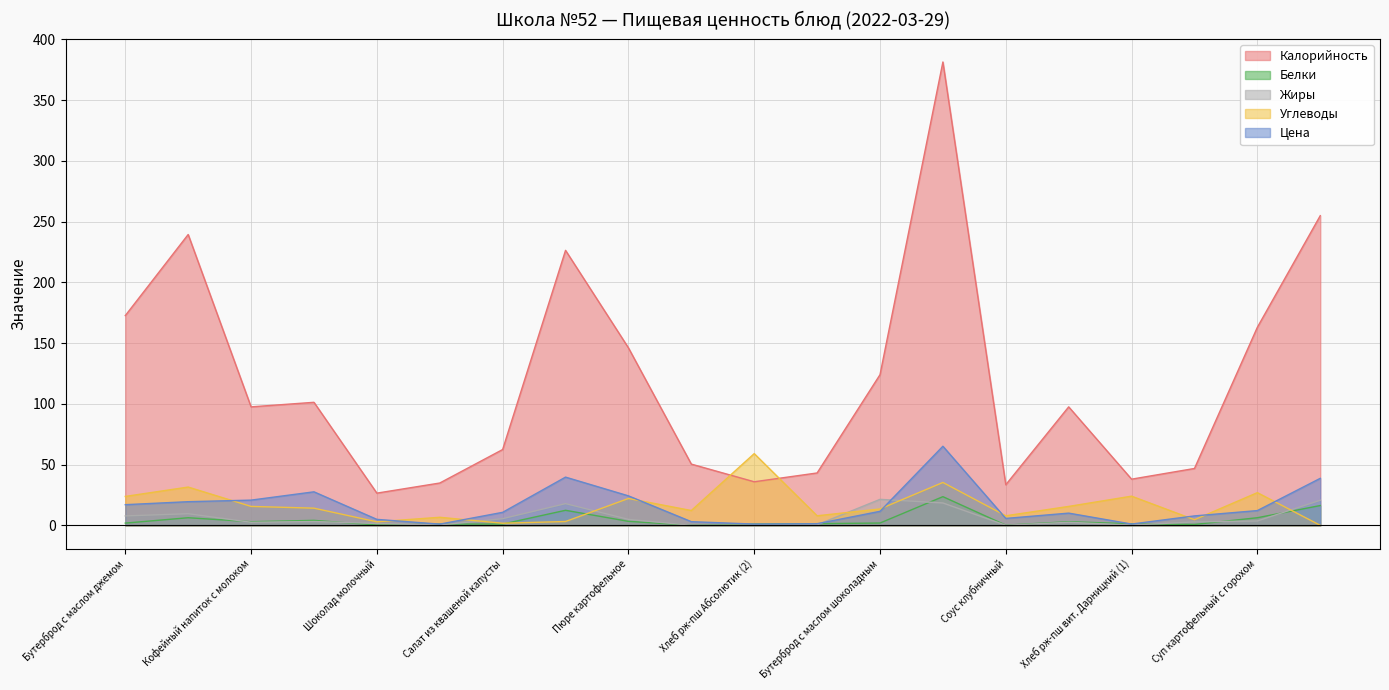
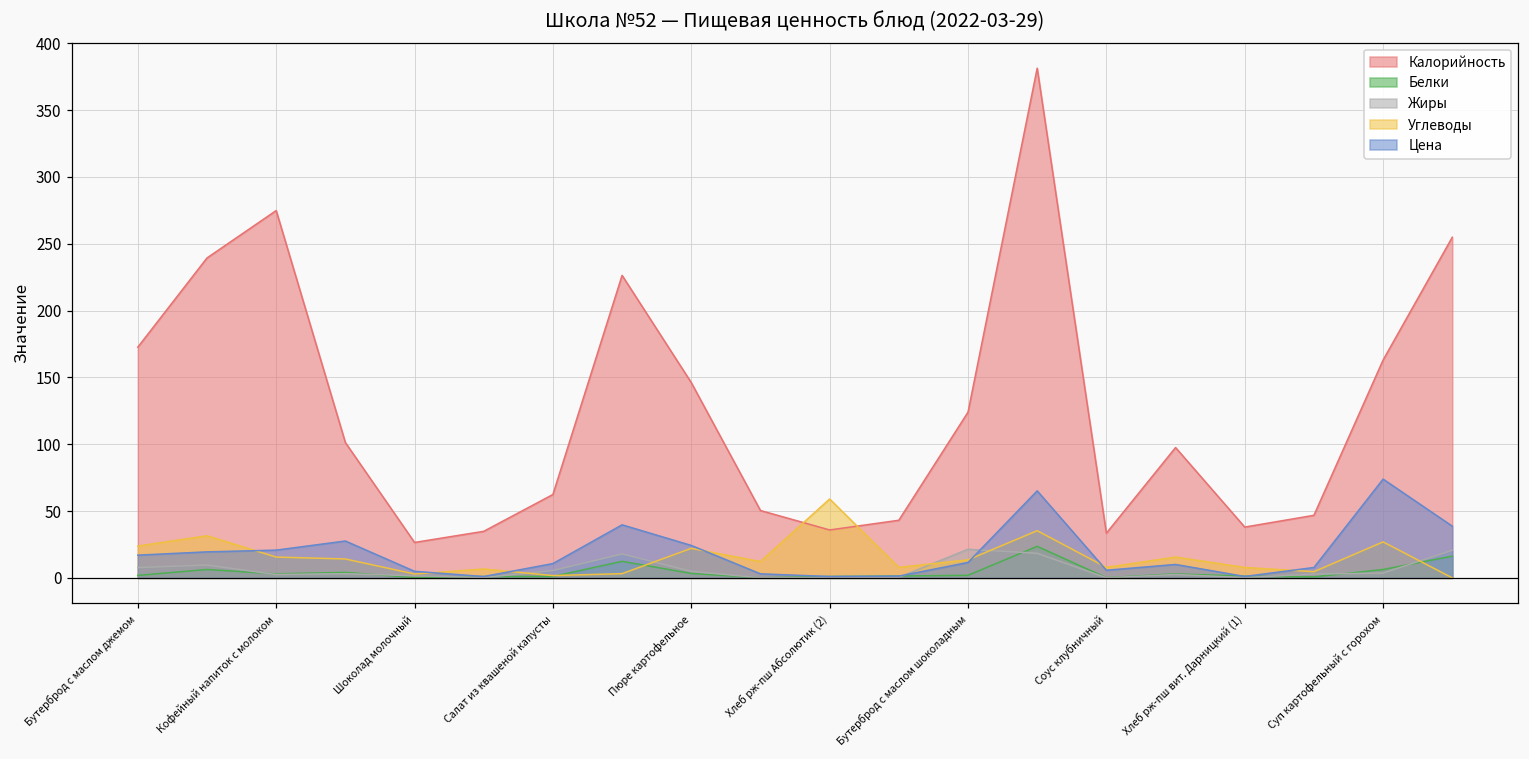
  {
    "Калорийность": {
      "Бутерброд с маслом джемом": 173,
-     "Кофейный напиток с молоком": 98,
+     "Кофейный напиток с молоком": 275,
      "Шоколад молочный": 27,
      "Салат из квашеной капусты": 62,
      "Пюре картофельное": 146,
      "Хлеб рж-пш Абсолютик (2)": 36,
      "Бутерброд с маслом шоколадным": 124,
      "Соус клубничный": 33,
      "Хлеб рж-пш вит. Дарницкий (1)": 38,
      "Суп картофельный с горохом": 163
    },
    "Белки": {
      "Бутерброд с маслом джемом": 2,
      "Бутерброд с маслом шоколадным": 2,
      "Суп картофельный с горохом": 6
    },
    "Жиры": {
      "Бутерброд с маслом джемом": 8,
      "Салат из квашеной капусты": 5,
      "Бутерброд с маслом шоколадным": 21,
      "Суп картофельный с горохом": 4
    },
    "Углеводы": {
      "Бутерброд с маслом джемом": 24,
      "Кофейный напиток с молоком": 16,
      "Пюре картофельное": 22,
      "Хлеб рж-пш Абсолютик (2)": 59,
      "Соус клубничный": 8,
-     "Хлеб рж-пш вит. Дарницкий (1)": 24,
+     "Хлеб рж-пш вит. Дарницкий (1)": 8,
      "Суп картофельный с горохом": 27
    },
    "Цена": {
      "Бутерброд с маслом джемом": 17,
      "Кофейный напиток с молоком": 21,
      "Салат из квашеной капусты": 11,
      "Пюре картофельное": 24,
      "Соус клубничный": 6,
-     "Суп картофельный с горохом": 12
+     "Суп картофельный с горохом": 74
    }
  }
